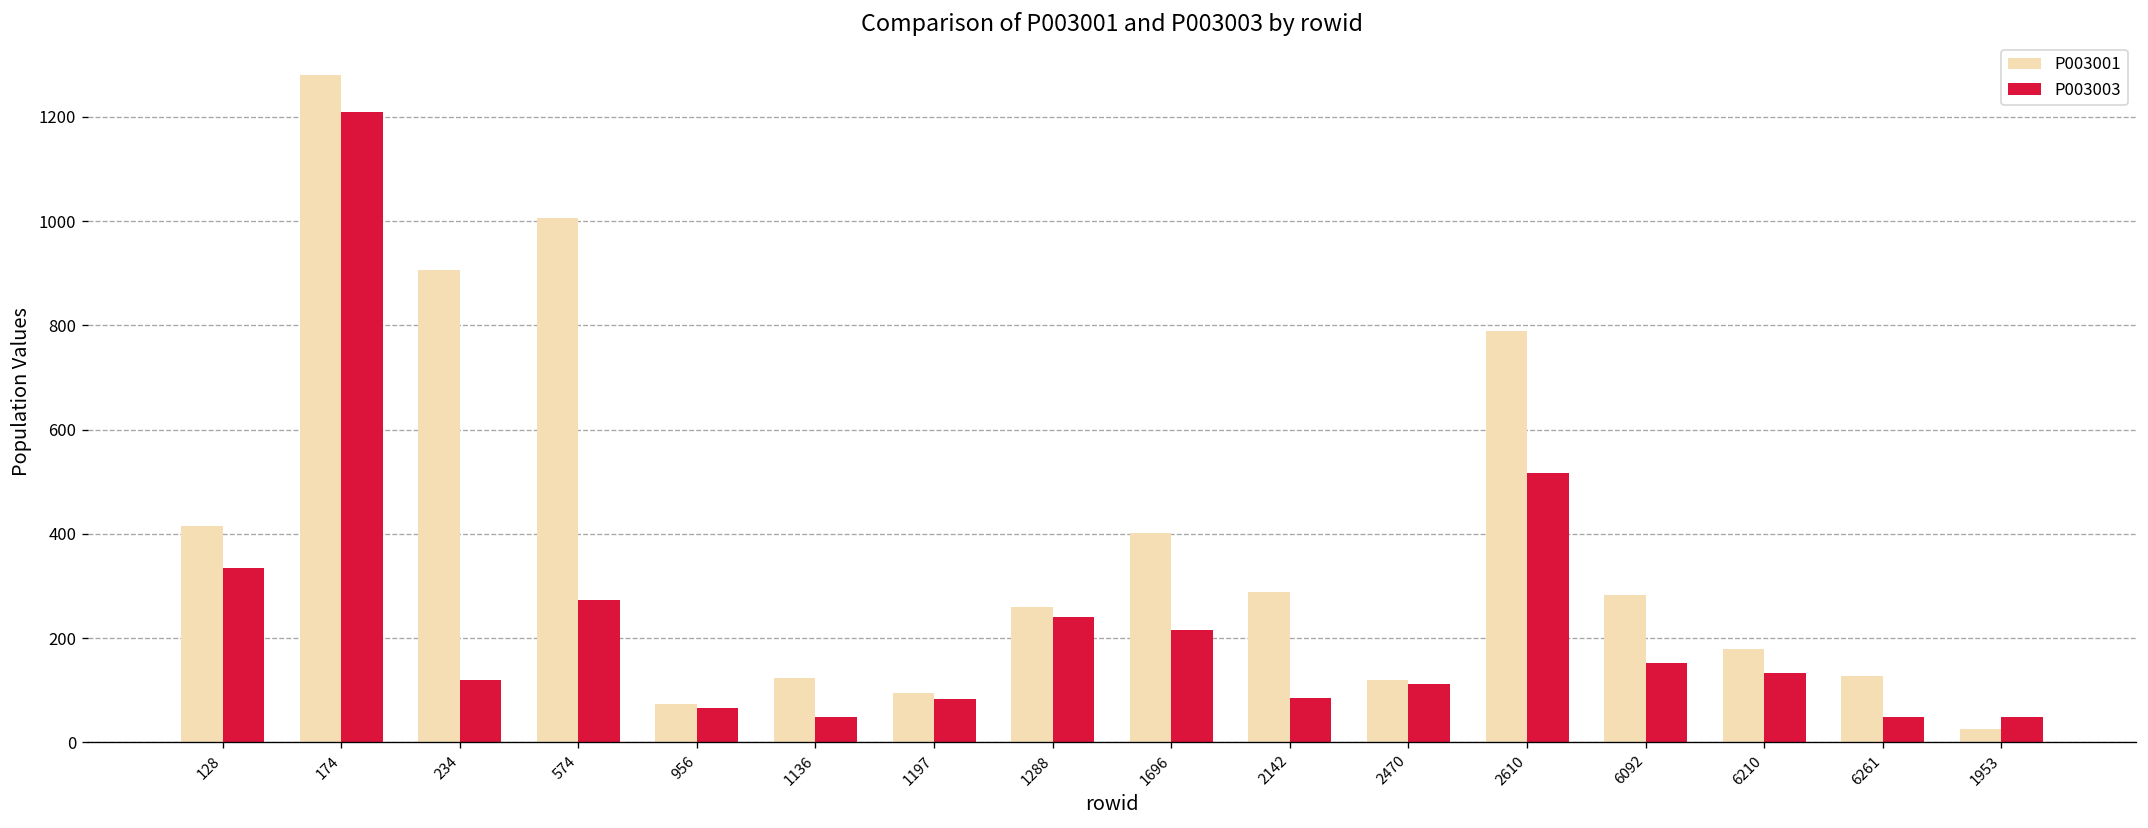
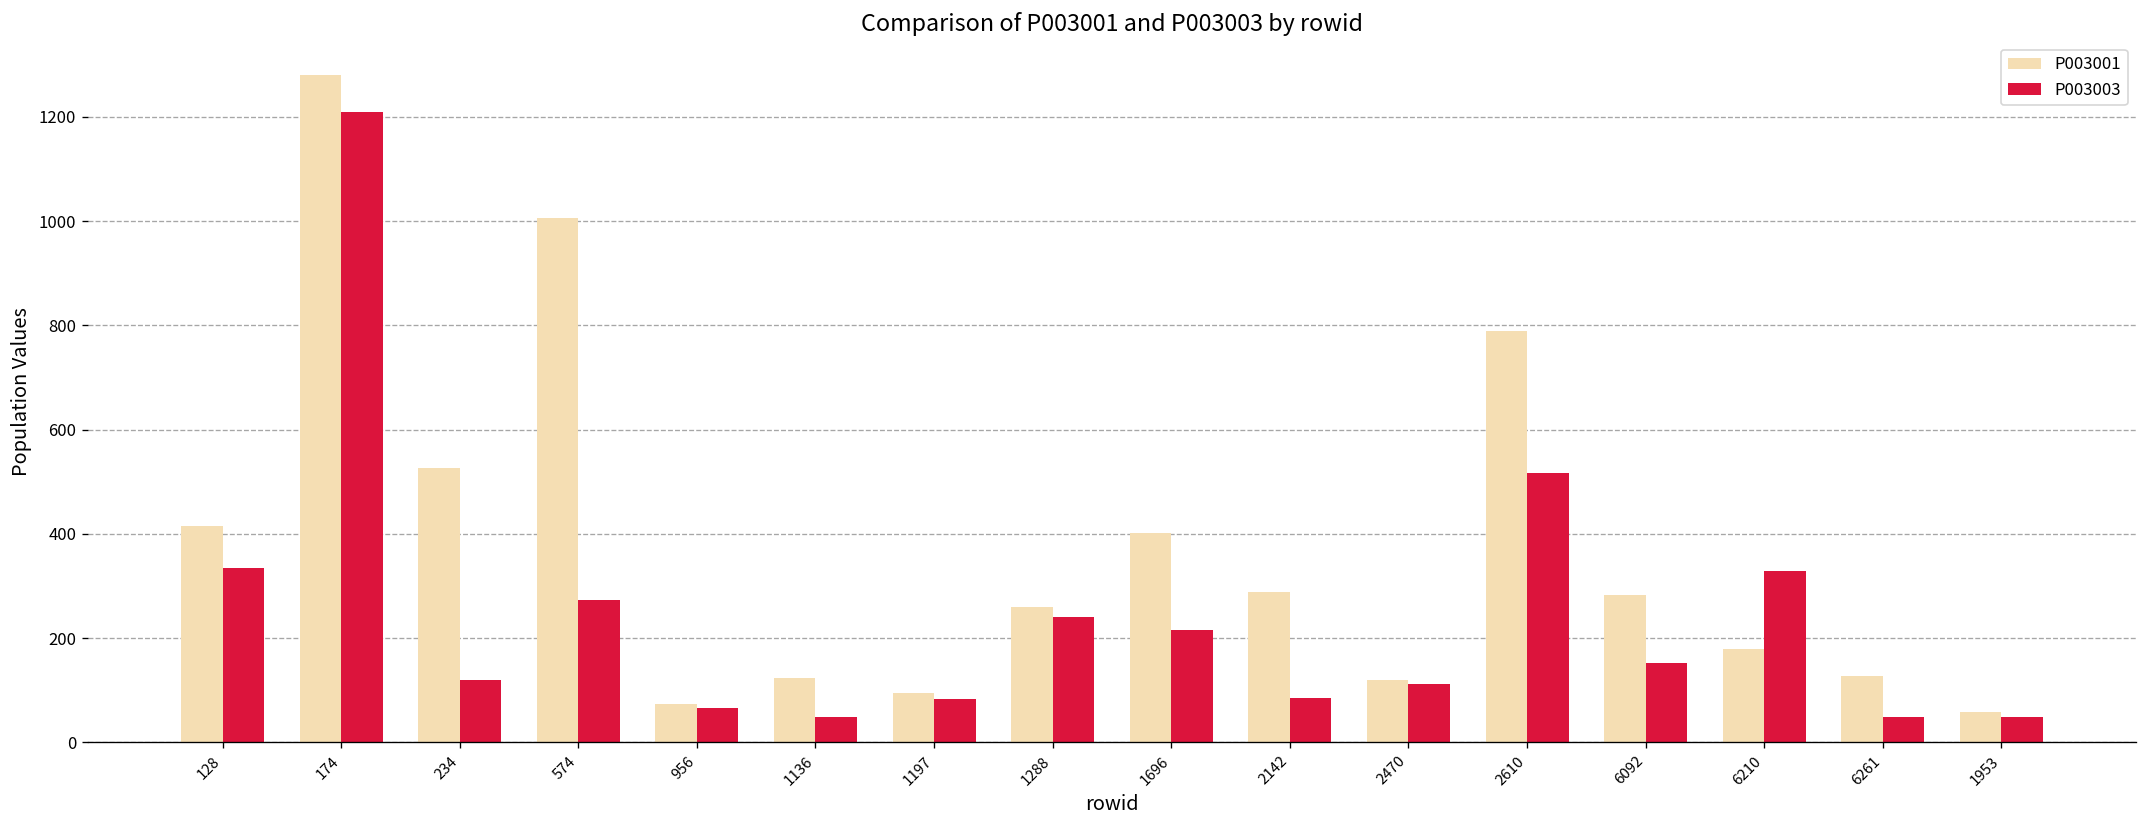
  {
    "P003001": {
      "128": 420,
      "174": 1280,
-     "234": 910,
+     "234": 530,
      "574": 1010,
      "956": 70,
      "1136": 120,
      "1197": 100,
      "1288": 260,
      "1696": 400,
      "2142": 290,
      "2470": 120,
      "2610": 790,
      "6092": 280,
      "6210": 180,
      "6261": 130,
-     "1953": 30
+     "1953": 60
    },
    "P003003": {
      "128": 340,
      "174": 1210,
      "234": 120,
      "574": 270,
      "956": 70,
      "1136": 50,
      "1197": 80,
      "1288": 240,
      "1696": 220,
      "2142": 90,
      "2470": 110,
      "2610": 520,
      "6092": 150,
-     "6210": 130,
+     "6210": 330,
      "6261": 50,
      "1953": 50
    }
  }
